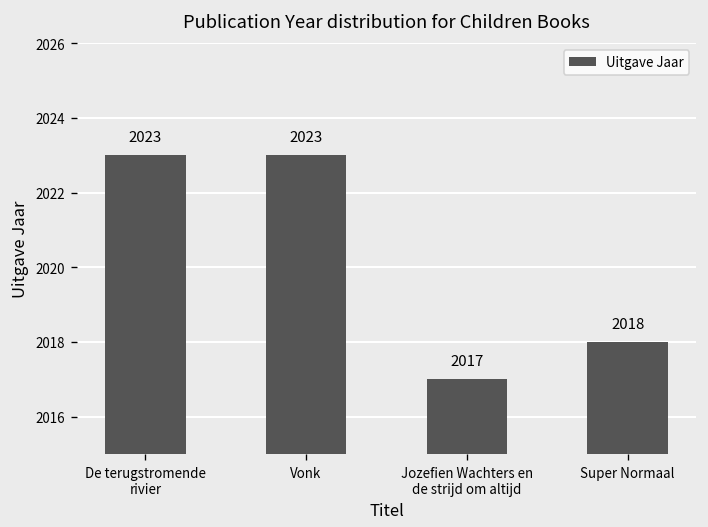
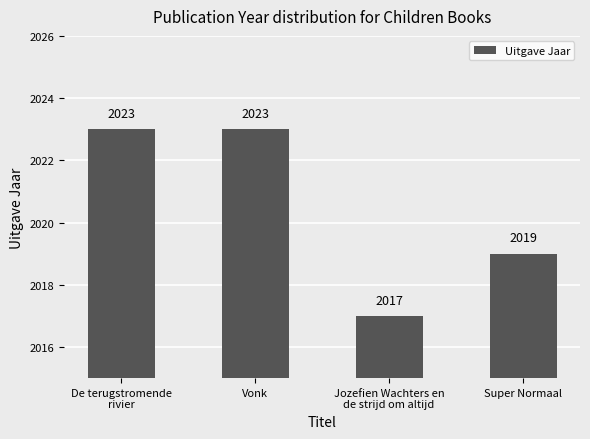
  {
    "De terugstromende rivier": 2023,
    "Vonk": 2023,
    "Jozefien Wachters en de strijd om altijd": 2017,
-   "Super Normaal": 2018
+   "Super Normaal": 2019
  }
